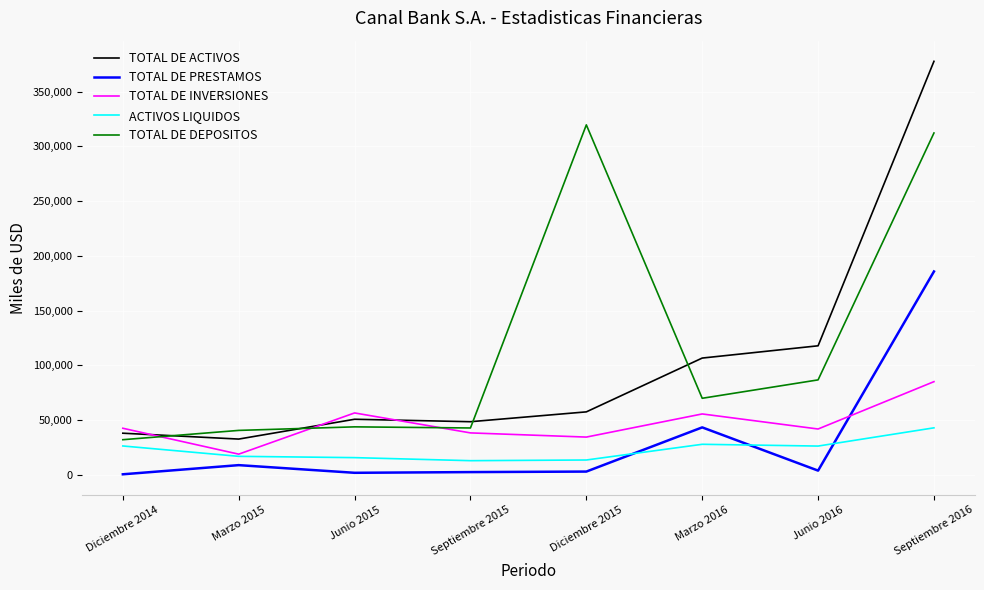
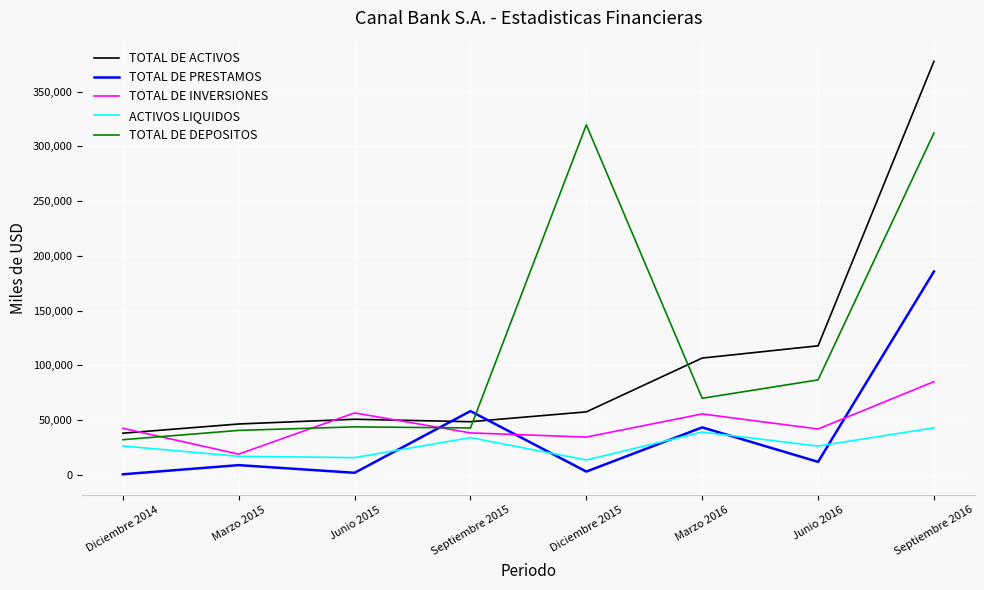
  {
    "TOTAL DE ACTIVOS": {
      "Diciembre 2014": "38,000",
-     "Marzo 2015": "33,000",
+     "Marzo 2015": "46,000",
      "Junio 2015": "51,000",
      "Septiembre 2015": "48,000",
      "Diciembre 2015": "57,000",
      "Marzo 2016": "107,000",
      "Junio 2016": "118,000",
      "Septiembre 2016": "378,000"
    },
    "TOTAL DE PRESTAMOS": {
      "Diciembre 2014": "0",
      "Marzo 2015": "9,000",
      "Junio 2015": "2,000",
-     "Septiembre 2015": "2,000",
+     "Septiembre 2015": "58,000",
      "Diciembre 2015": "3,000",
      "Marzo 2016": "43,000",
-     "Junio 2016": "4,000",
+     "Junio 2016": "12,000",
      "Septiembre 2016": "186,000"
    },
    "TOTAL DE INVERSIONES": {
      "Diciembre 2014": "42,000",
      "Junio 2015": "56,000",
      "Septiembre 2015": "38,000",
      "Diciembre 2015": "34,000",
      "Marzo 2016": "55,000",
      "Junio 2016": "42,000",
      "Septiembre 2016": "85,000"
    },
    "ACTIVOS LIQUIDOS": {
      "Diciembre 2014": "26,000",
      "Junio 2015": "16,000",
-     "Septiembre 2015": "13,000",
+     "Septiembre 2015": "34,000",
      "Diciembre 2015": "13,000",
-     "Marzo 2016": "28,000",
+     "Marzo 2016": "39,000",
      "Junio 2016": "26,000",
      "Septiembre 2016": "43,000"
    },
    "TOTAL DE DEPOSITOS": {
      "Diciembre 2014": "32,000",
      "Marzo 2015": "40,000",
      "Junio 2015": "44,000",
      "Septiembre 2015": "43,000",
      "Diciembre 2015": "320,000",
      "Marzo 2016": "70,000",
      "Junio 2016": "87,000",
      "Septiembre 2016": "312,000"
    }
  }
